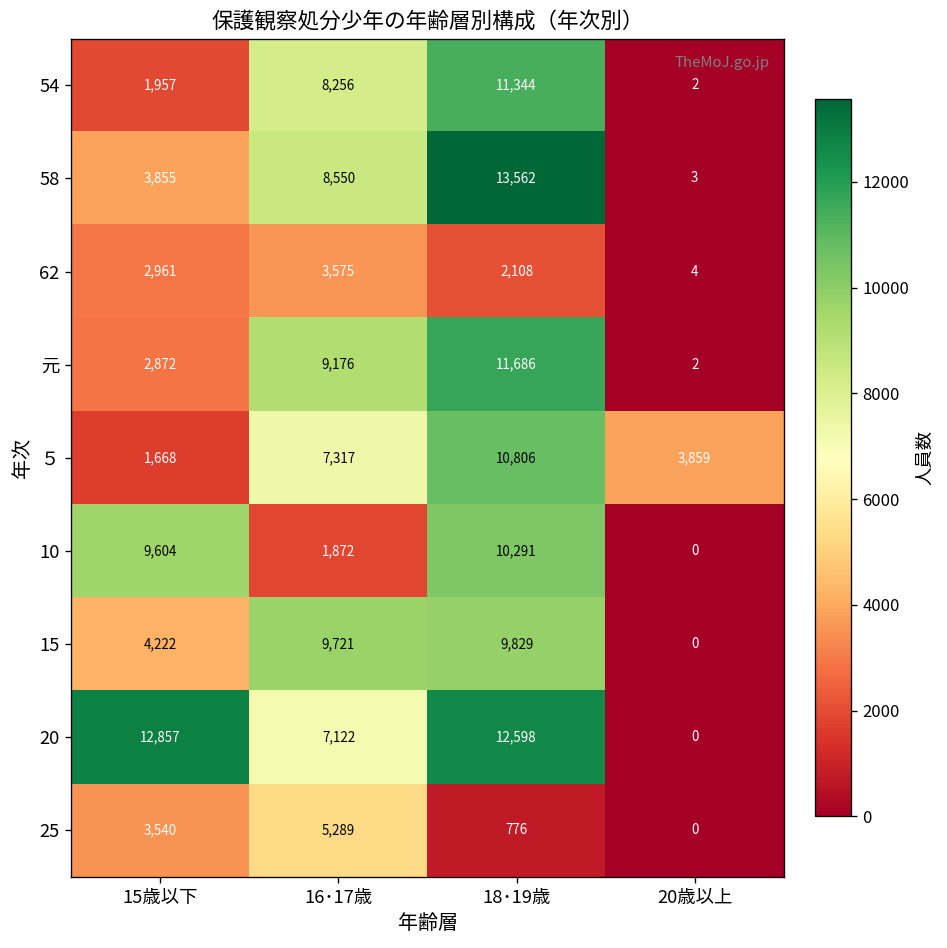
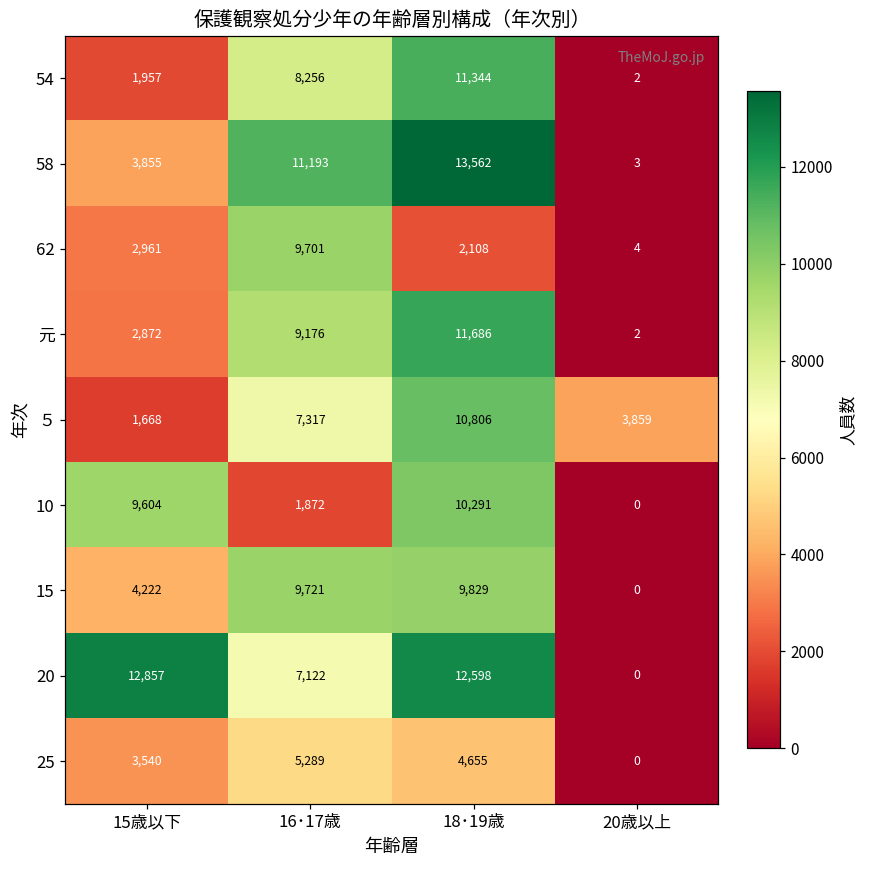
  {
    "54": {
      "15歳以下": "1,957",
      "16･17歳": "8,256",
      "18･19歳": "11,344"
    },
    "58": {
      "15歳以下": "3,855",
-     "16･17歳": "8,550",
+     "16･17歳": "11,193",
      "18･19歳": "13,562",
      "20歳以上": "3"
    },
    "62": {
      "15歳以下": "2,961",
-     "16･17歳": "3,575",
+     "16･17歳": "9,701",
      "18･19歳": "2,108",
      "20歳以上": "4"
    },
    "元": {
      "15歳以下": "2,872",
      "16･17歳": "9,176",
      "18･19歳": "11,686",
      "20歳以上": "2"
    },
    "５": {
      "15歳以下": "1,668",
      "16･17歳": "7,317",
      "18･19歳": "10,806",
      "20歳以上": "3,859"
    },
    "10": {
      "15歳以下": "9,604",
      "16･17歳": "1,872",
      "18･19歳": "10,291",
      "20歳以上": "0"
    },
    "15": {
      "15歳以下": "4,222",
      "16･17歳": "9,721",
      "18･19歳": "9,829",
      "20歳以上": "0"
    },
    "20": {
      "15歳以下": "12,857",
      "16･17歳": "7,122",
      "18･19歳": "12,598",
      "20歳以上": "0"
    },
    "25": {
      "15歳以下": "3,540",
      "16･17歳": "5,289",
-     "18･19歳": "776",
+     "18･19歳": "4,655",
      "20歳以上": "0"
    }
  }
